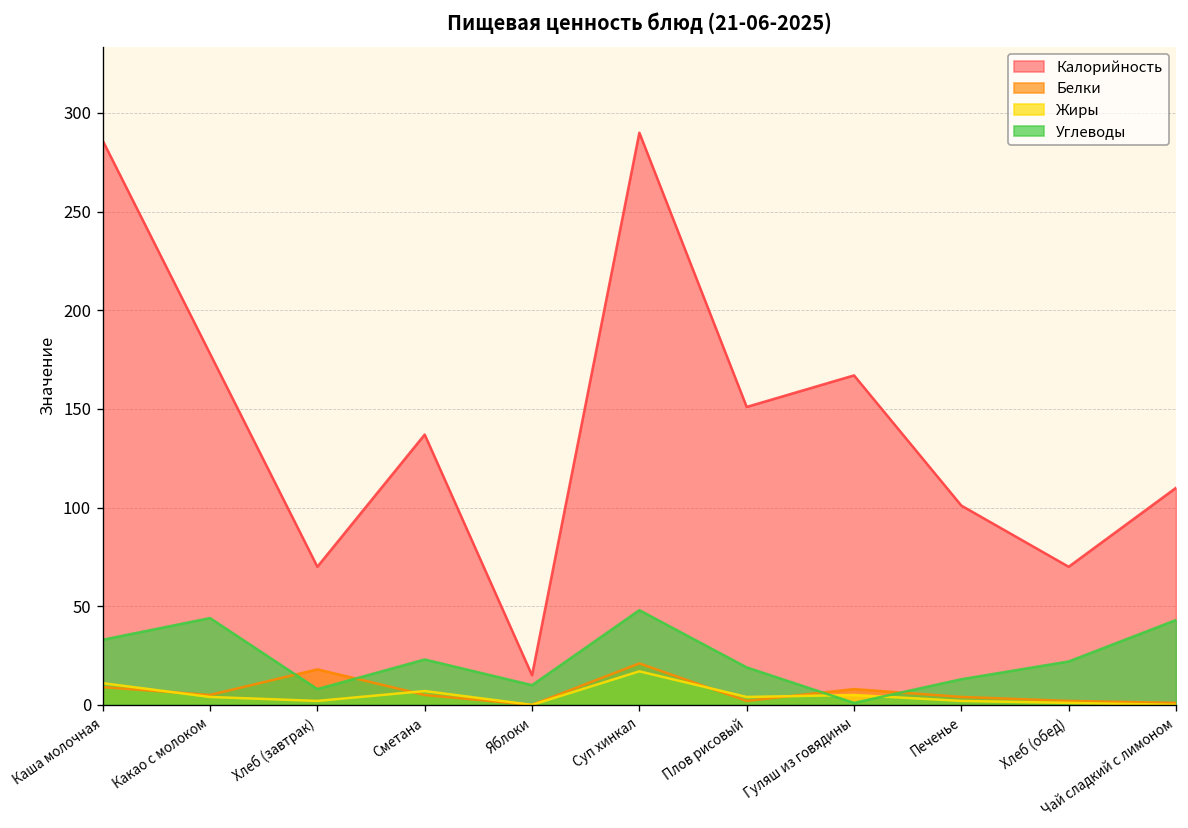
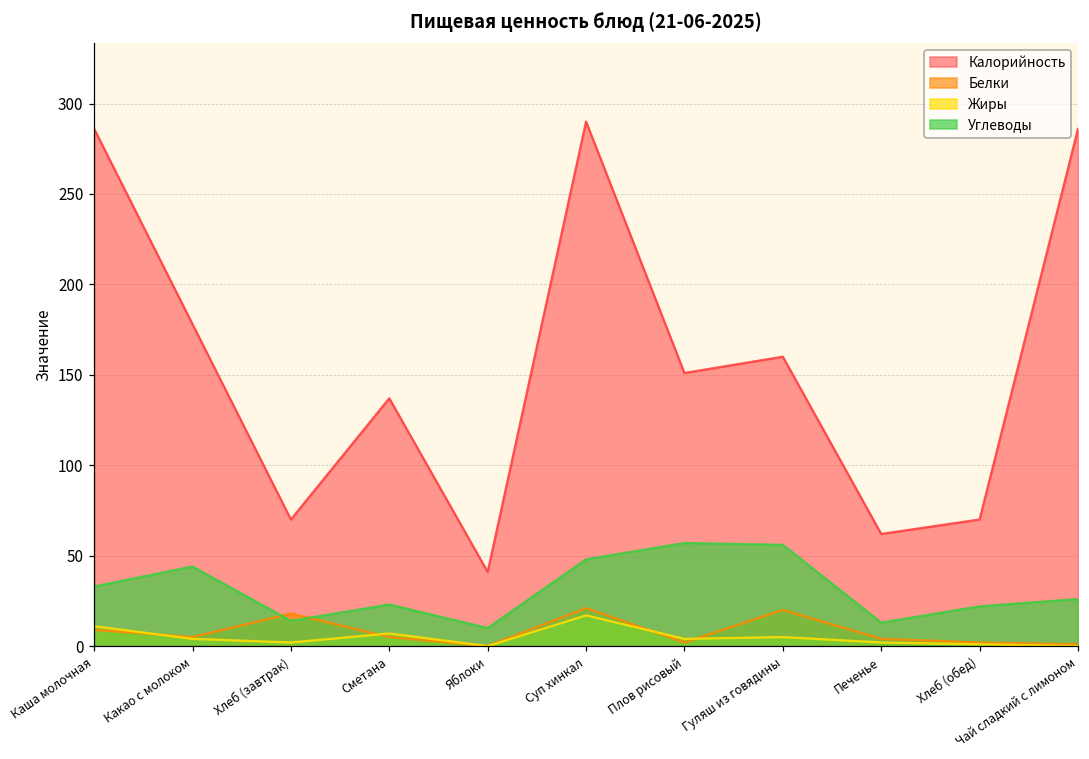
  {
    "Калорийность": {
      "Каша молочная": 286,
      "Какао с молоком": 178,
      "Хлеб (завтрак)": 70,
      "Сметана": 137,
-     "Яблоки": 15,
+     "Яблоки": 41,
      "Суп хинкал": 290,
      "Плов рисовый": 151,
-     "Гуляш из говядины": 167,
-     "Печенье": 101,
+     "Гуляш из говядины": 160,
+     "Печенье": 62,
      "Хлеб (обед)": 70,
-     "Чай сладкий с лимоном": 110
+     "Чай сладкий с лимоном": 286
    },
    "Белки": {
      "Каша молочная": 9,
      "Хлеб (завтрак)": 18,
      "Сметана": 5,
      "Суп хинкал": 21,
      "Плов рисовый": 2,
-     "Гуляш из говядины": 8,
+     "Гуляш из говядины": 20,
      "Печенье": 4
    },
    "Жиры": {
      "Каша молочная": 11,
      "Хлеб (завтрак)": 2,
      "Сметана": 7,
      "Суп хинкал": 17,
      "Плов рисовый": 4,
      "Гуляш из говядины": 5,
      "Печенье": 2
    },
    "Углеводы": {
      "Каша молочная": 33,
      "Какао с молоком": 44,
-     "Хлеб (завтрак)": 8,
+     "Хлеб (завтрак)": 14,
      "Сметана": 23,
      "Яблоки": 10,
      "Суп хинкал": 48,
-     "Плов рисовый": 19,
-     "Гуляш из говядины": 1,
+     "Плов рисовый": 57,
+     "Гуляш из говядины": 56,
      "Печенье": 13,
      "Хлеб (обед)": 22,
-     "Чай сладкий с лимоном": 43
+     "Чай сладкий с лимоном": 26
    }
  }
